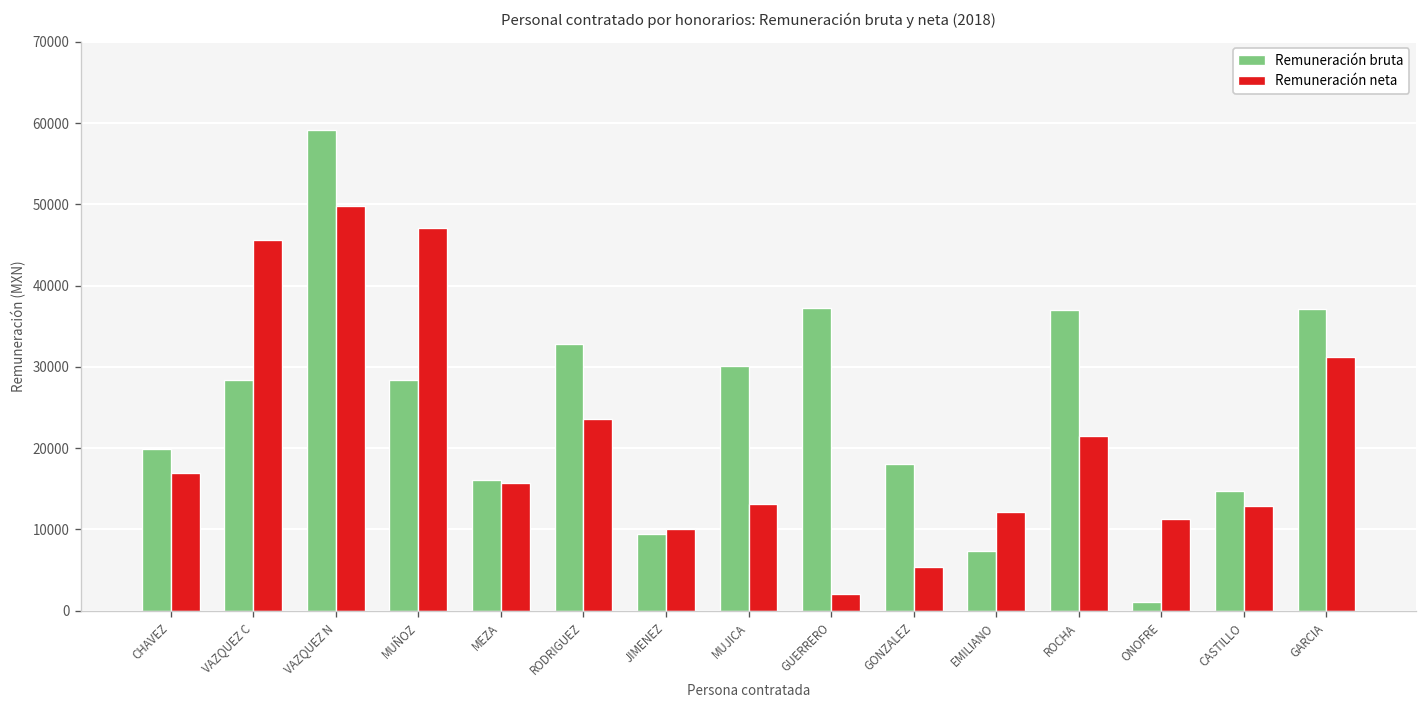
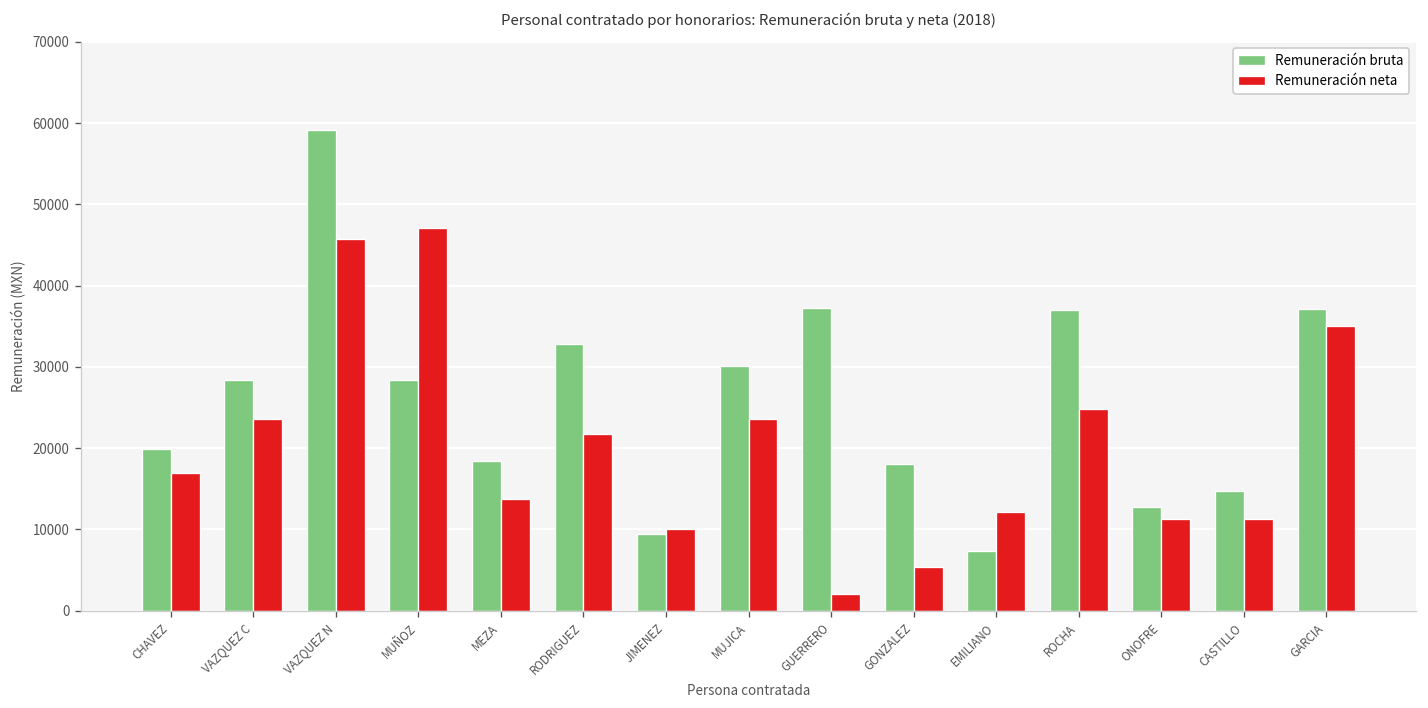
  {
    "Remuneración bruta": {
      "CHAVEZ": 20000,
      "VAZQUEZ C": 28000,
      "VAZQUEZ N": 59000,
      "MUÑOZ": 28000,
-     "MEZA": 16000,
+     "MEZA": 18000,
      "RODRIGUEZ": 33000,
      "JIMENEZ": 9000,
      "MUJICA": 30000,
      "GUERRERO": 37000,
      "GONZALEZ": 18000,
      "EMILIANO": 7000,
      "ROCHA": 37000,
-     "ONOFRE": 1000,
+     "ONOFRE": 13000,
      "CASTILLO": 15000,
      "GARCIA": 37000
    },
    "Remuneración neta": {
      "CHAVEZ": 17000,
-     "VAZQUEZ C": 46000,
-     "VAZQUEZ N": 50000,
+     "VAZQUEZ C": 24000,
+     "VAZQUEZ N": 46000,
      "MUÑOZ": 47000,
-     "MEZA": 16000,
-     "RODRIGUEZ": 24000,
+     "MEZA": 14000,
+     "RODRIGUEZ": 22000,
      "JIMENEZ": 10000,
-     "MUJICA": 13000,
+     "MUJICA": 24000,
      "GUERRERO": 2000,
      "GONZALEZ": 5000,
      "EMILIANO": 12000,
-     "ROCHA": 22000,
+     "ROCHA": 25000,
      "ONOFRE": 11000,
-     "CASTILLO": 13000,
-     "GARCIA": 31000
+     "CASTILLO": 11000,
+     "GARCIA": 35000
    }
  }
